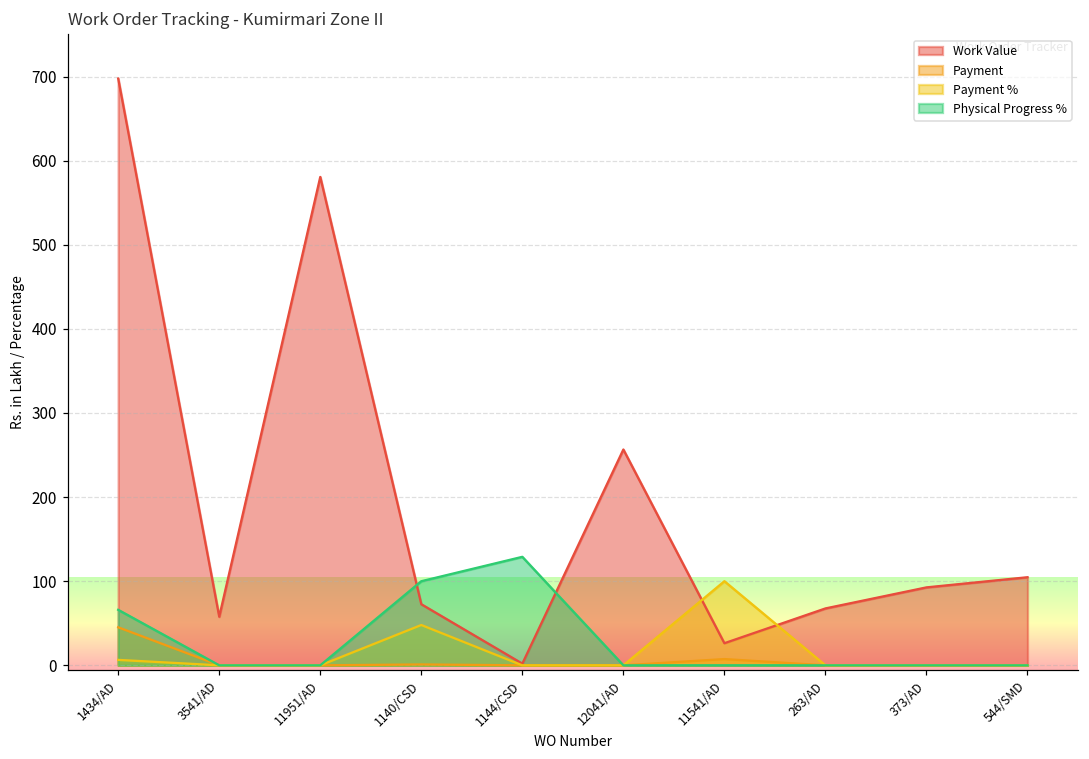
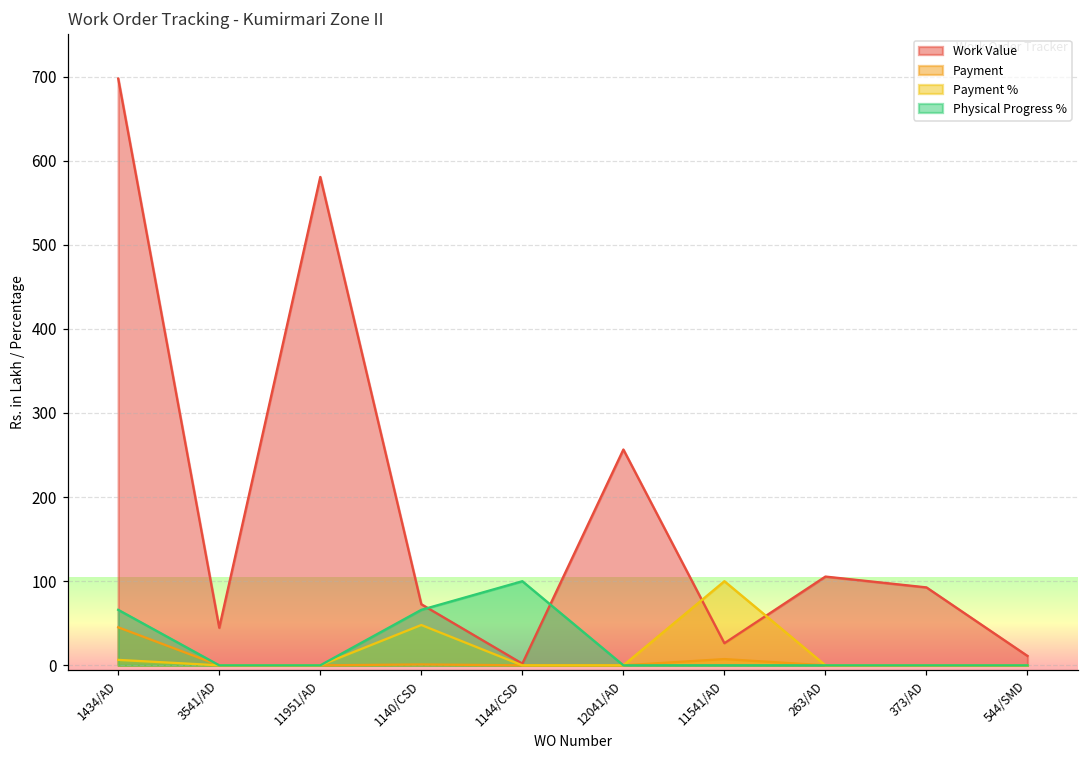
  {
    "Work Value": {
      "1434/AD": 700,
-     "3541/AD": 60,
+     "3541/AD": 40,
      "11951/AD": 580,
      "1140/CSD": 70,
      "12041/AD": 260,
      "11541/AD": 30,
-     "263/AD": 70,
+     "263/AD": 110,
      "373/AD": 90,
-     "544/SMD": 100
+     "544/SMD": 10
    },
    "Physical Progress %": {
      "1434/AD": 70,
-     "1140/CSD": 100,
-     "1144/CSD": 130,
+     "1140/CSD": 70,
+     "1144/CSD": 100,
      "11541/AD": 0
    }
  }
